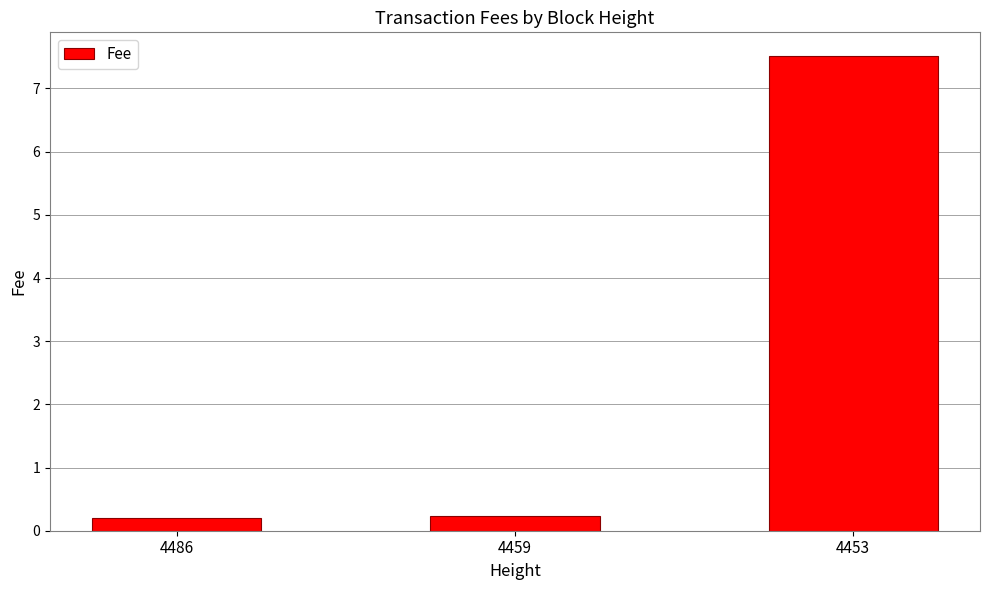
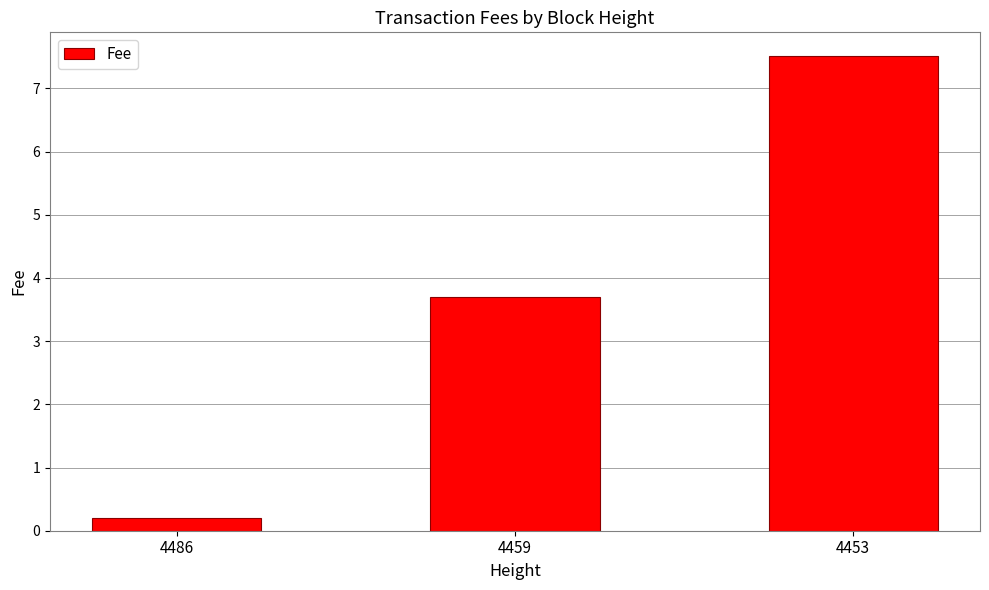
  {
    "4486": 0.2,
-   "4459": 0.2,
+   "4459": 3.7,
    "4453": 7.5
  }
